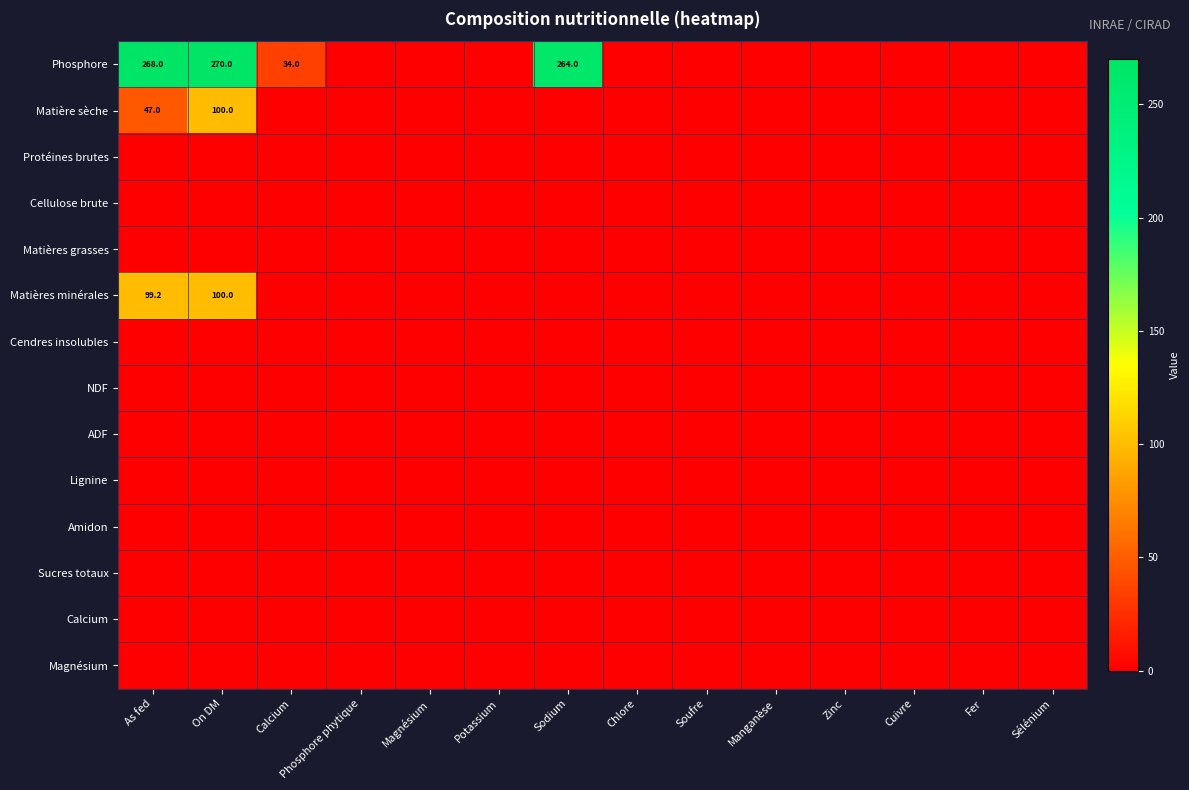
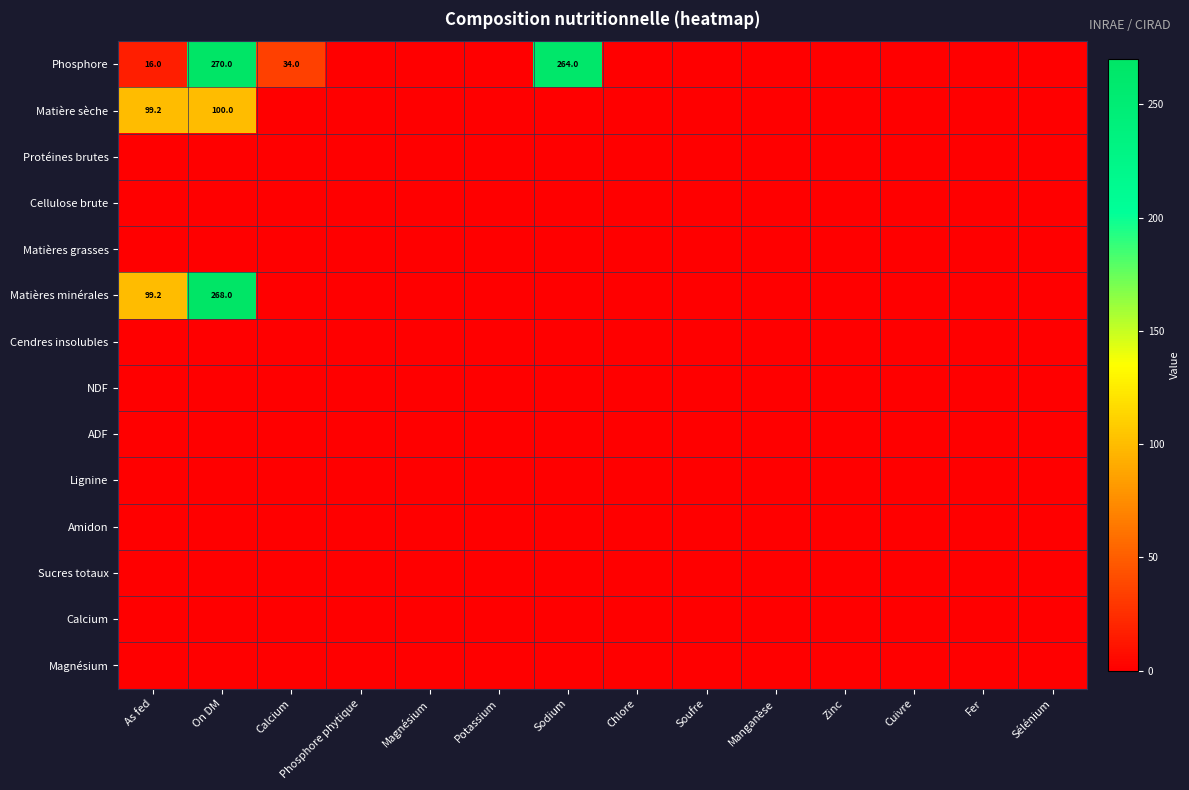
  {
    "Phosphore": {
-     "As fed": 268.0,
+     "As fed": 16.0,
      "On DM": 270.0,
      "Calcium": 34.0,
      "Sodium": 264.0
    },
    "Matière sèche": {
-     "As fed": 47.0,
+     "As fed": 99.2,
      "On DM": 100.0
    },
    "Matières minérales": {
      "As fed": 99.2,
-     "On DM": 100.0
+     "On DM": 268.0
    }
  }
